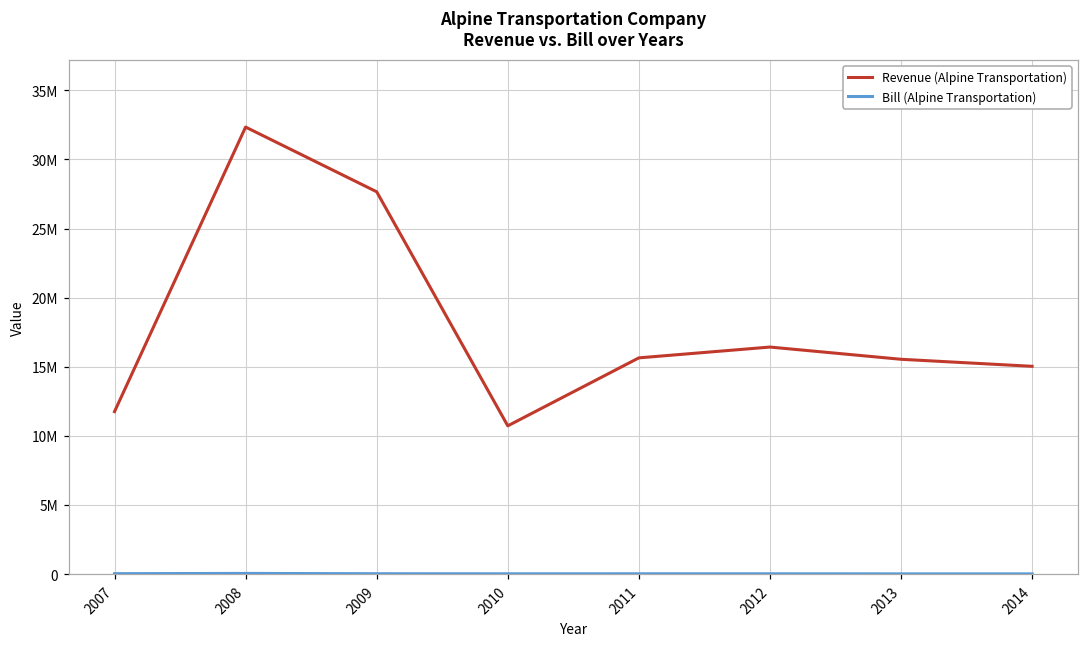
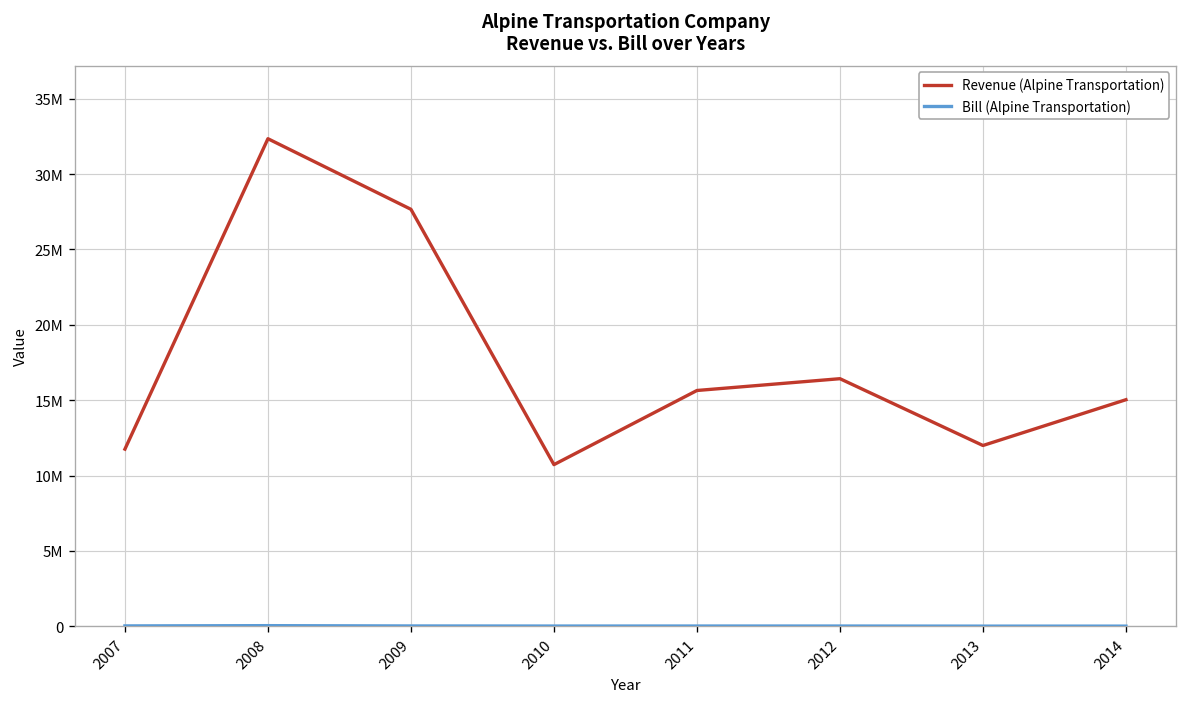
  {
    "Revenue (Alpine Transportation)": {
      "2007": 11800000,
      "2008": 32300000,
      "2009": 27700000,
      "2010": 10700000,
      "2011": 15600000,
      "2012": 16400000,
-     "2013": 15500000,
+     "2013": 12000000,
      "2014": 15000000
    },
    "Bill (Alpine Transportation)": {
      "2007": 0,
      "2008": 0,
      "2009": 0,
      "2010": 0,
      "2011": 0,
      "2012": 0,
      "2013": 0,
      "2014": 0
    }
  }
